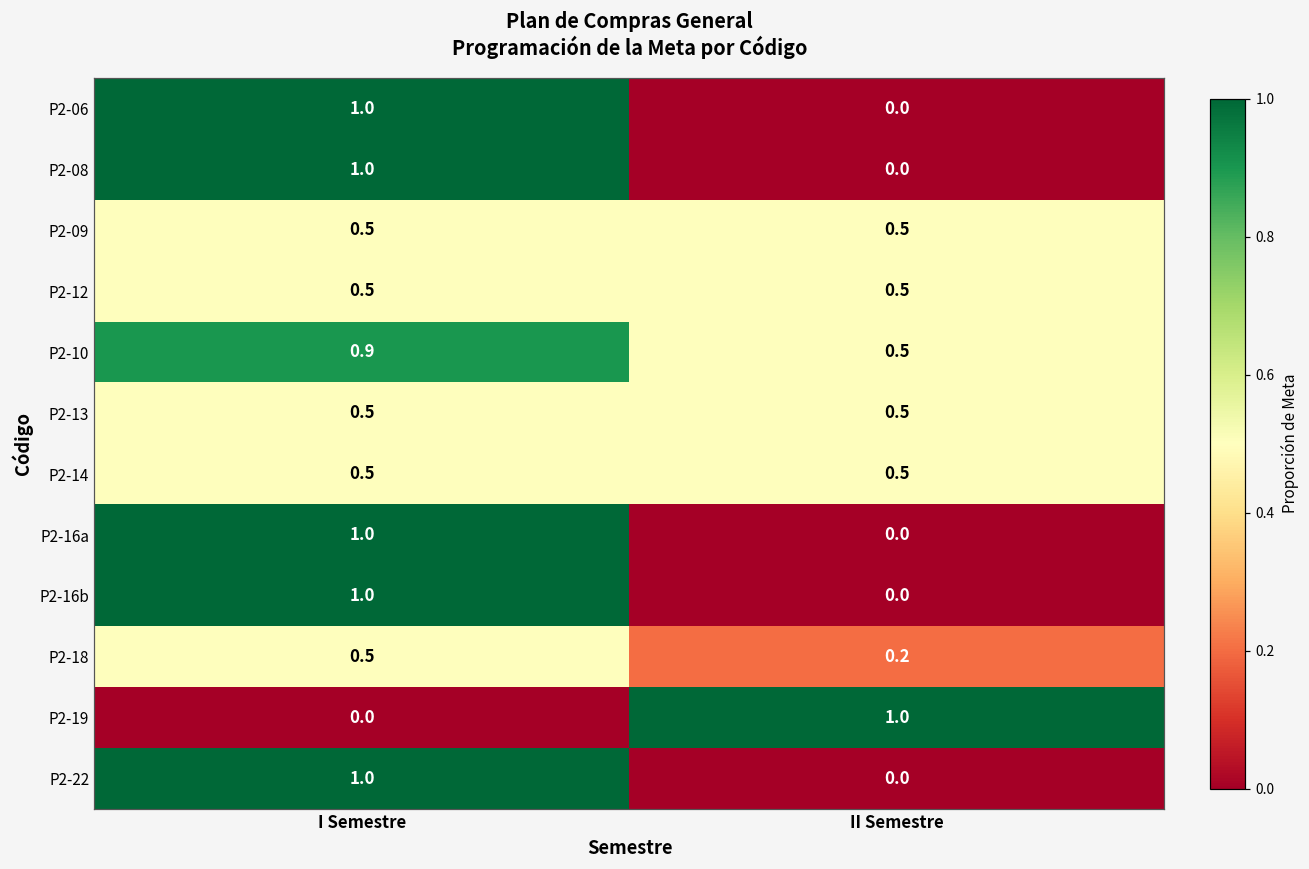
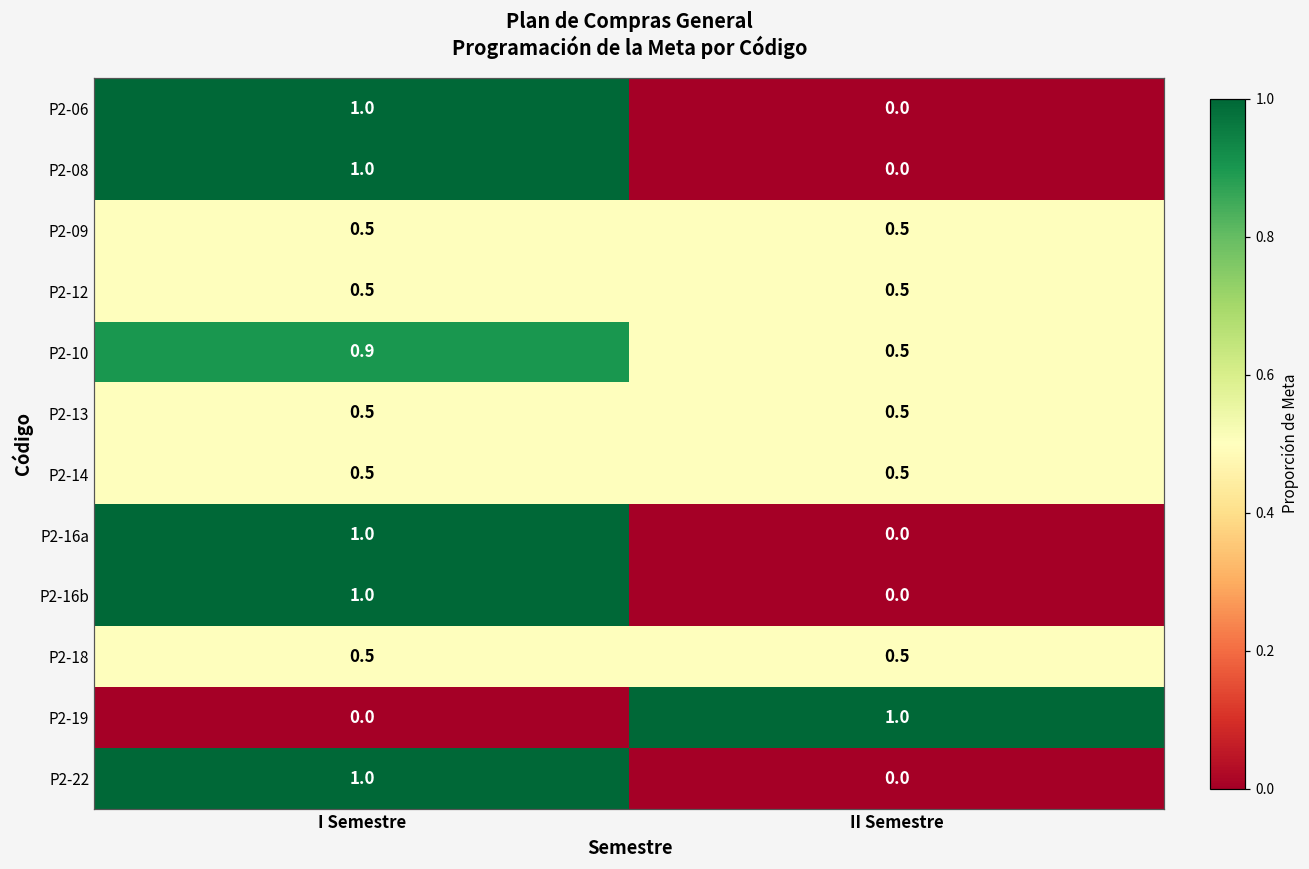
  {
    "P2-06": {
      "I Semestre": 1.0,
      "II Semestre": 0.0
    },
    "P2-08": {
      "I Semestre": 1.0,
      "II Semestre": 0.0
    },
    "P2-09": {
      "I Semestre": 0.5,
      "II Semestre": 0.5
    },
    "P2-12": {
      "I Semestre": 0.5,
      "II Semestre": 0.5
    },
    "P2-10": {
      "I Semestre": 0.9,
      "II Semestre": 0.5
    },
    "P2-13": {
      "I Semestre": 0.5,
      "II Semestre": 0.5
    },
    "P2-14": {
      "I Semestre": 0.5,
      "II Semestre": 0.5
    },
    "P2-16a": {
      "I Semestre": 1.0,
      "II Semestre": 0.0
    },
    "P2-16b": {
      "I Semestre": 1.0,
      "II Semestre": 0.0
    },
    "P2-18": {
      "I Semestre": 0.5,
-     "II Semestre": 0.2
+     "II Semestre": 0.5
    },
    "P2-19": {
      "I Semestre": 0.0,
      "II Semestre": 1.0
    },
    "P2-22": {
      "I Semestre": 1.0,
      "II Semestre": 0.0
    }
  }
